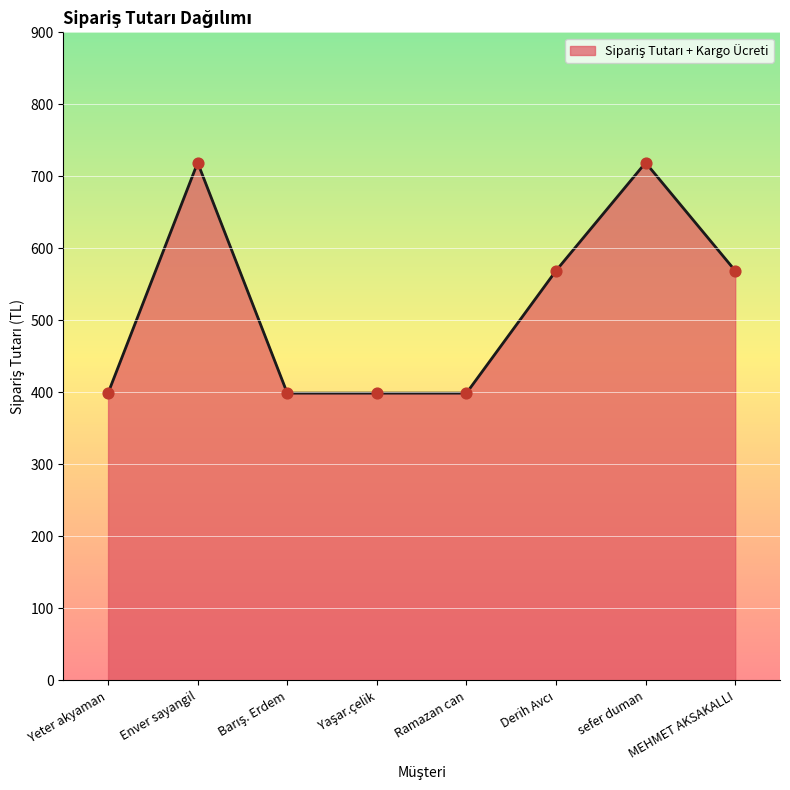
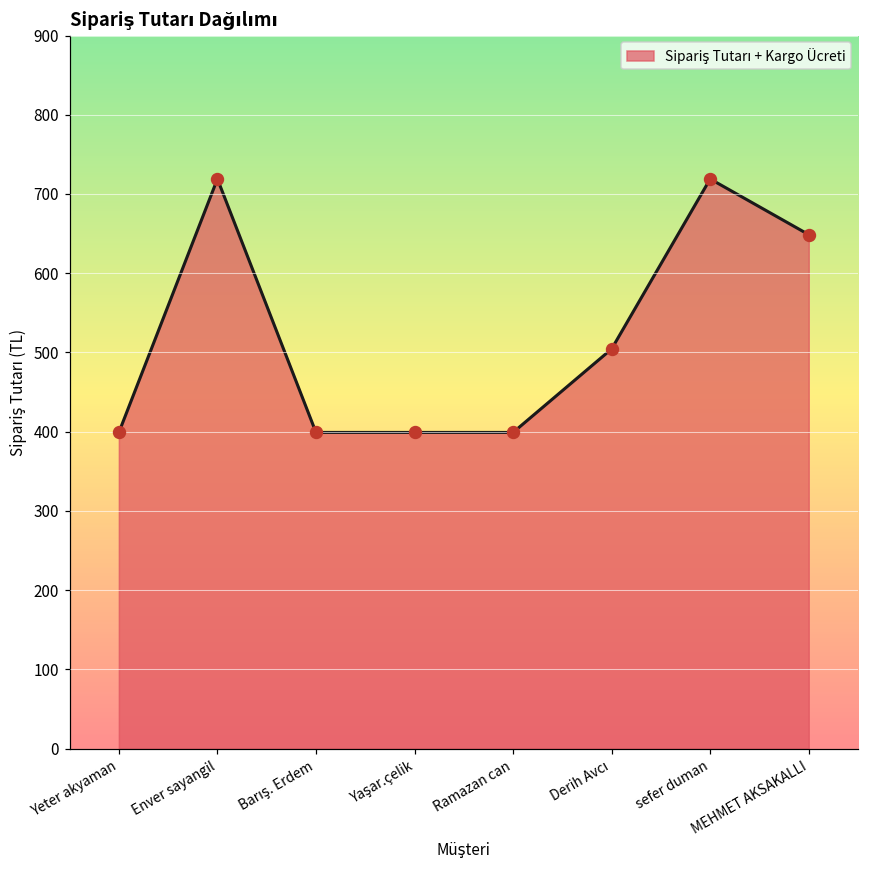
  {
    "Yeter akyaman": 400,
    "Enver sayangil": 720,
    "Barış. Erdem": 400,
    "Yaşar.çelik": 400,
    "Ramazan can": 400,
-   "Derih Avcı": 570,
+   "Derih Avcı": 500,
    "sefer duman": 720,
-   "MEHMET AKSAKALLI": 570
+   "MEHMET AKSAKALLI": 650
  }
